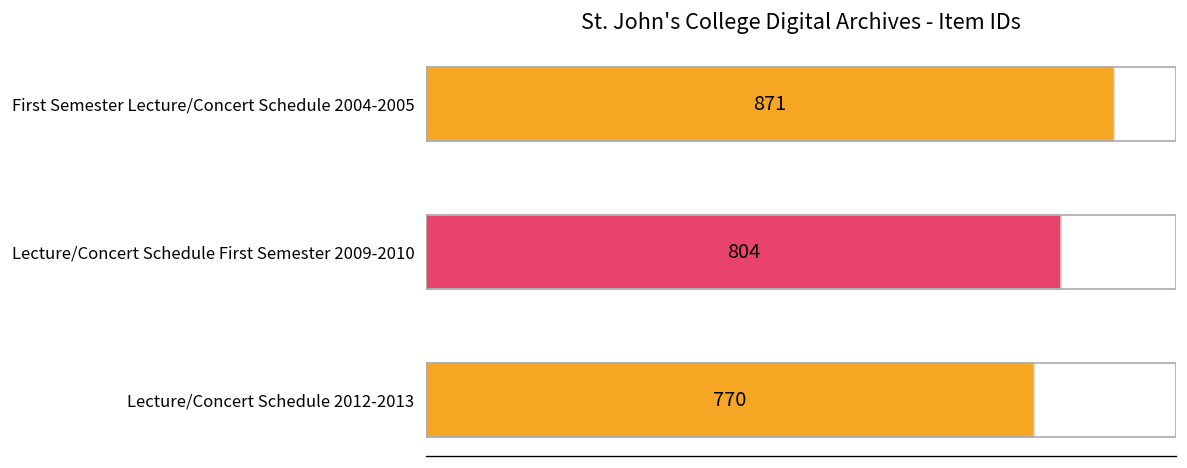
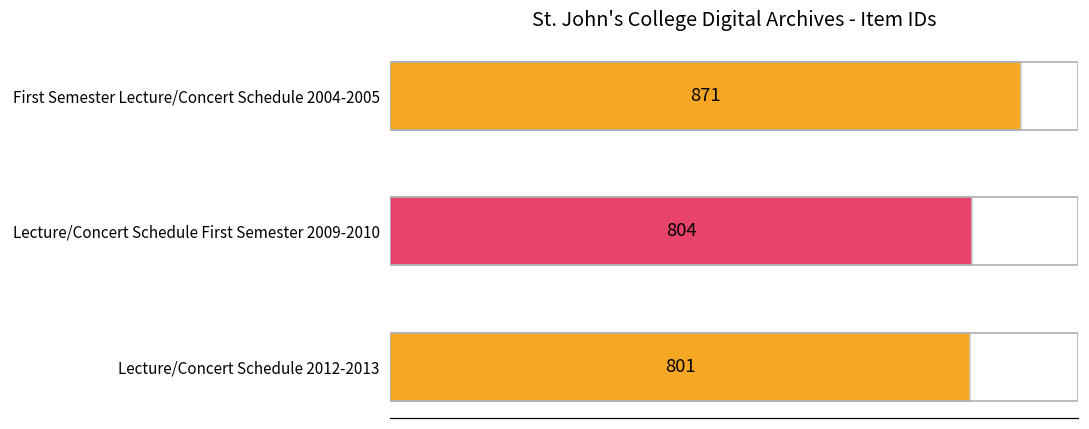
  {
    "First Semester Lecture/Concert Schedule 2004-2005": 871,
    "Lecture/Concert Schedule First Semester 2009-2010": 804,
-   "Lecture/Concert Schedule 2012-2013": 770
+   "Lecture/Concert Schedule 2012-2013": 801
  }
